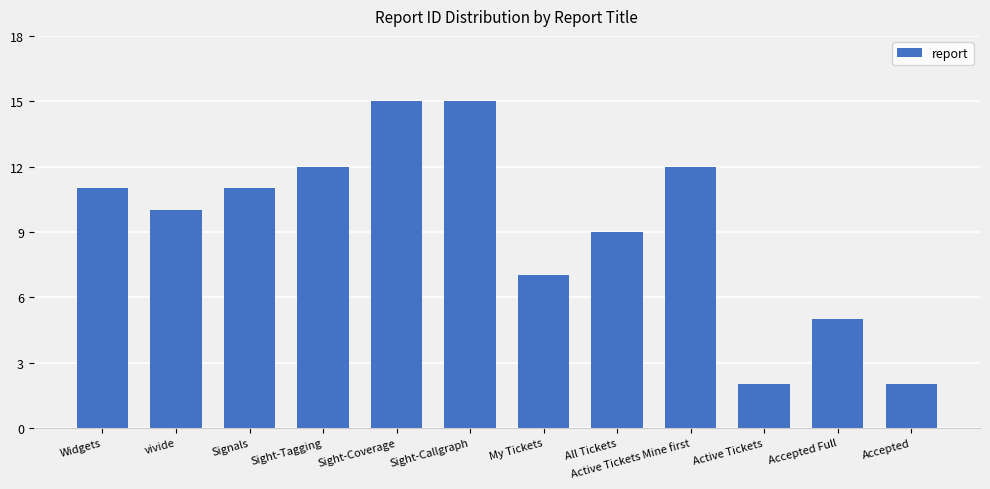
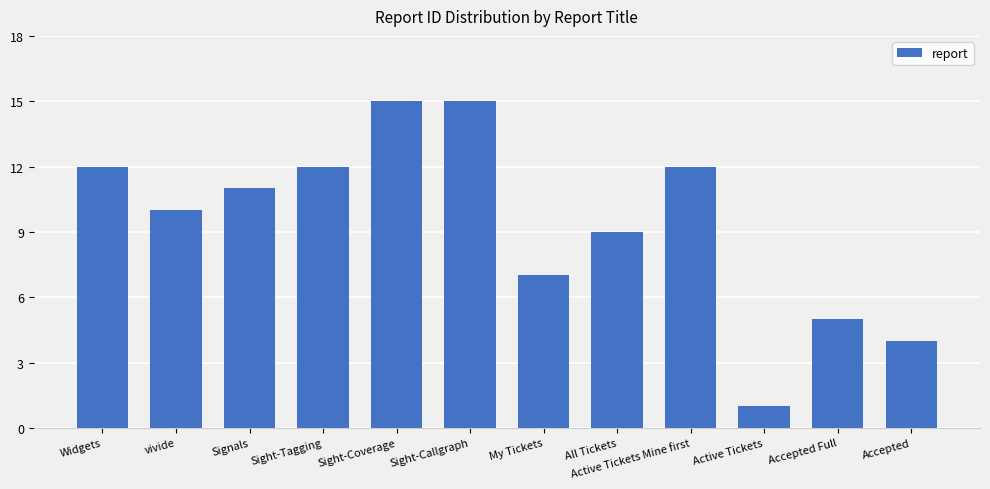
  {
-   "Widgets": 11,
+   "Widgets": 12,
    "vivide": 10,
    "Signals": 11,
    "Sight-Tagging": 12,
    "Sight-Coverage": 15,
    "Sight-Callgraph": 15,
    "My Tickets": 7,
    "All Tickets": 9,
    "Active Tickets Mine first": 12,
-   "Active Tickets": 2,
+   "Active Tickets": 1,
    "Accepted Full": 5,
-   "Accepted": 2
+   "Accepted": 4
  }
